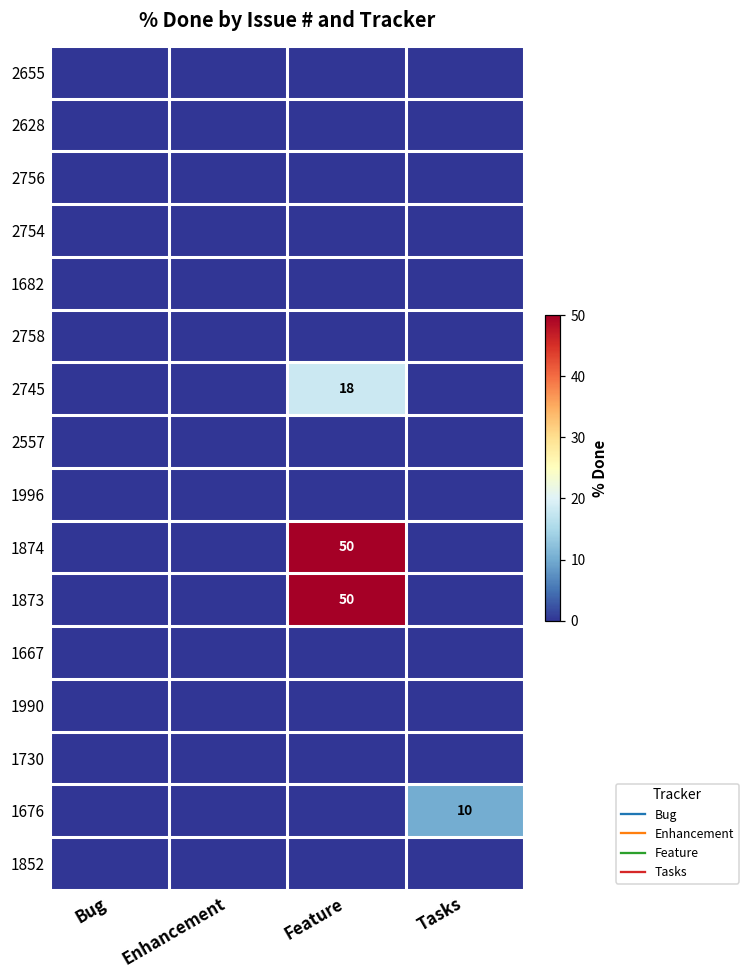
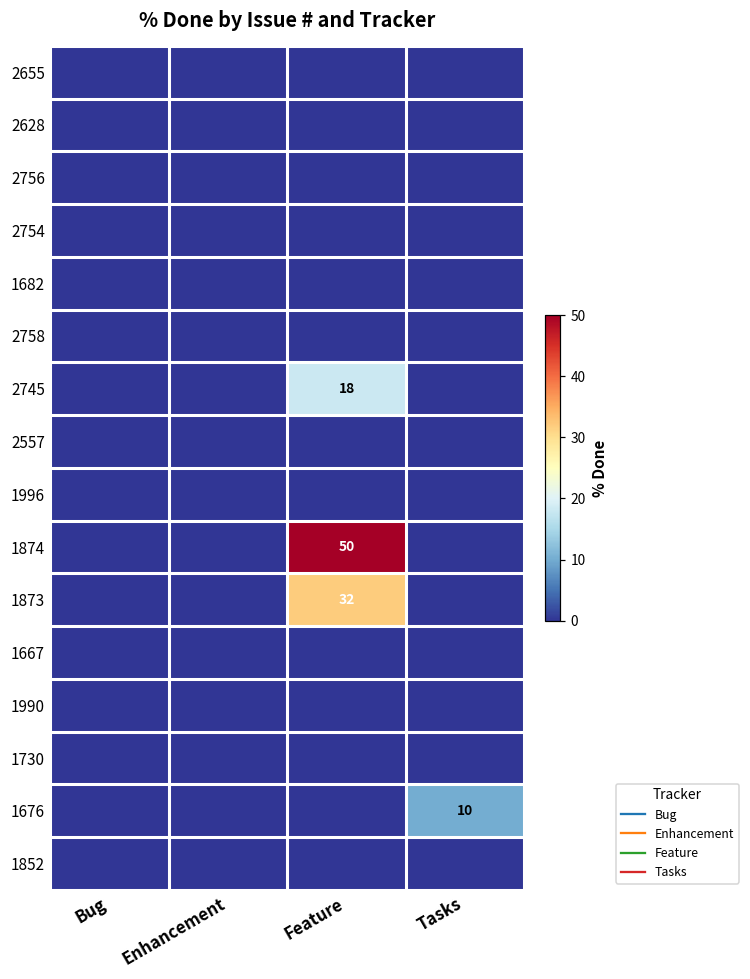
  {
    "2745": {
      "Feature": 18
    },
    "1874": {
      "Feature": 50
    },
    "1873": {
-     "Feature": 50
+     "Feature": 32
    },
    "1676": {
      "Tasks": 10
    }
  }
